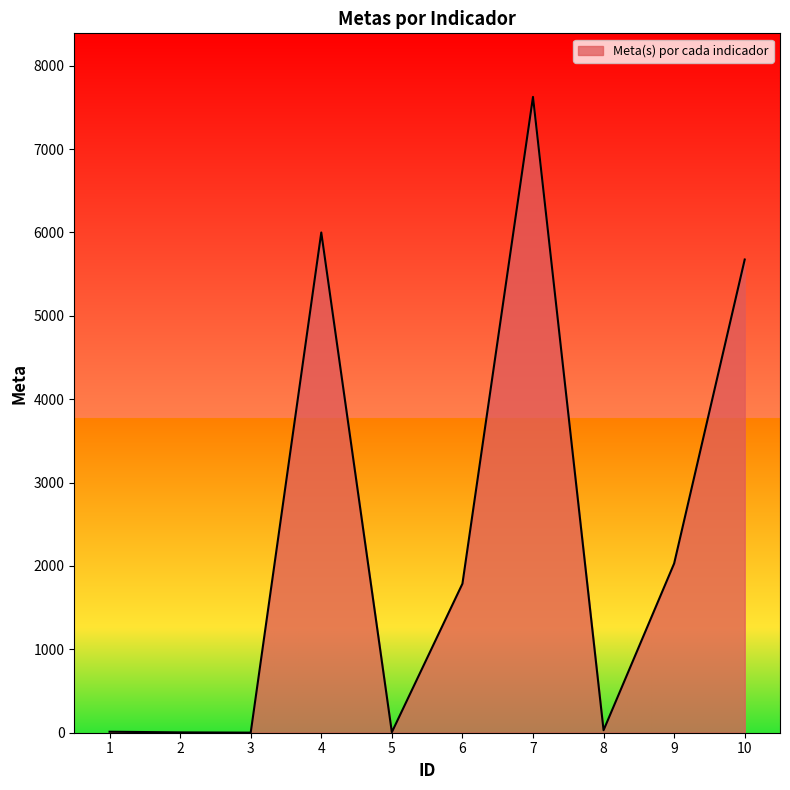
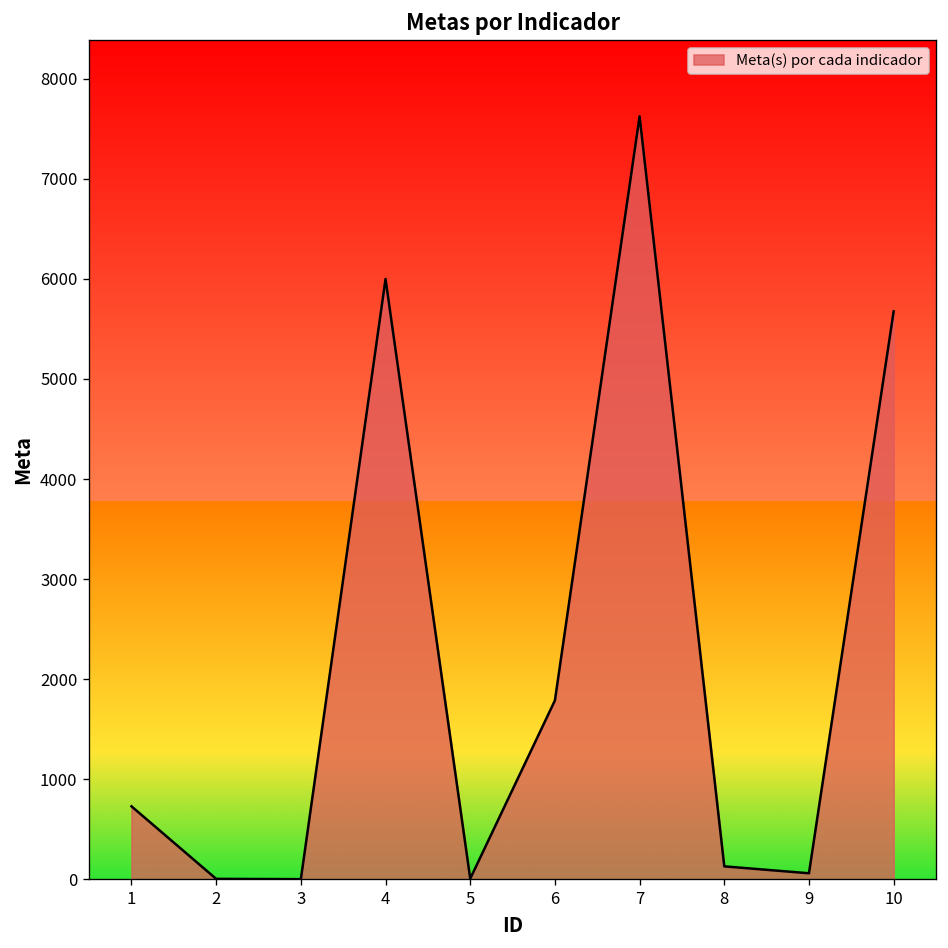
  {
-   "1": 0,
+   "1": 700,
    "2": 0,
    "3": 0,
    "4": 6000,
    "5": 0,
    "6": 1800,
    "7": 7600,
-   "8": 0,
-   "9": 2000,
+   "8": 100,
+   "9": 100,
    "10": 5700
  }
